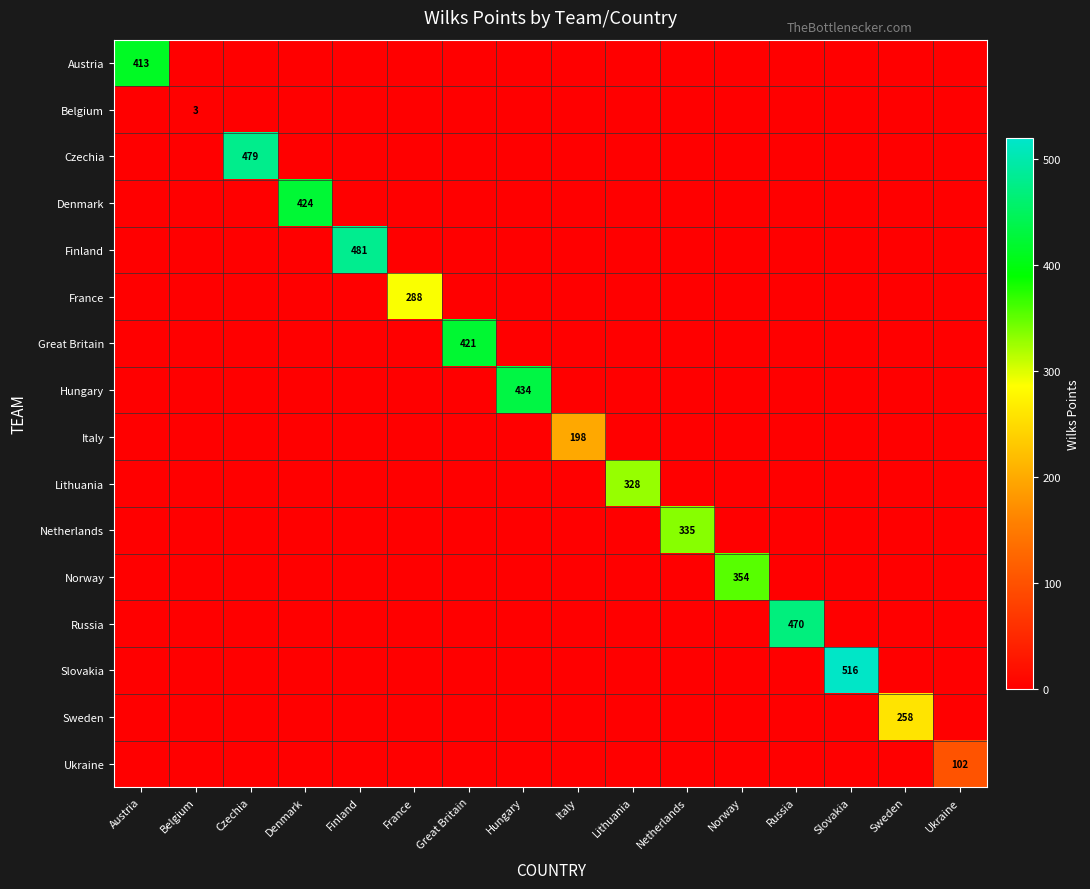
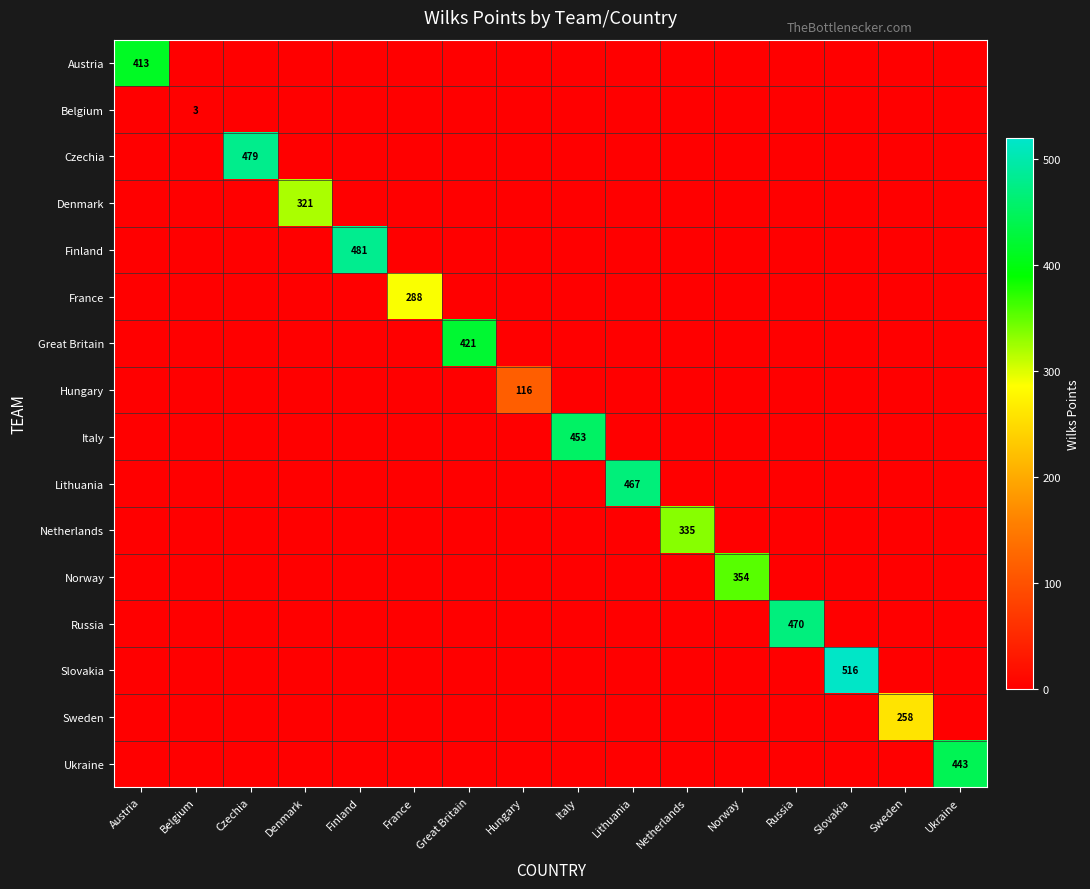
  {
    "Austria": {
      "Austria": 413
    },
    "Belgium": {
      "Belgium": 3
    },
    "Czechia": {
      "Czechia": 479
    },
    "Denmark": {
-     "Denmark": 424
+     "Denmark": 321
    },
    "Finland": {
      "Finland": 481
    },
    "France": {
      "France": 288
    },
    "Great Britain": {
      "Great Britain": 421
    },
    "Hungary": {
-     "Hungary": 434
+     "Hungary": 116
    },
    "Italy": {
-     "Italy": 198
+     "Italy": 453
    },
    "Lithuania": {
-     "Lithuania": 328
+     "Lithuania": 467
    },
    "Netherlands": {
      "Netherlands": 335
    },
    "Norway": {
      "Norway": 354
    },
    "Russia": {
      "Russia": 470
    },
    "Slovakia": {
      "Slovakia": 516
    },
    "Sweden": {
      "Sweden": 258
    },
    "Ukraine": {
-     "Ukraine": 102
+     "Ukraine": 443
    }
  }
